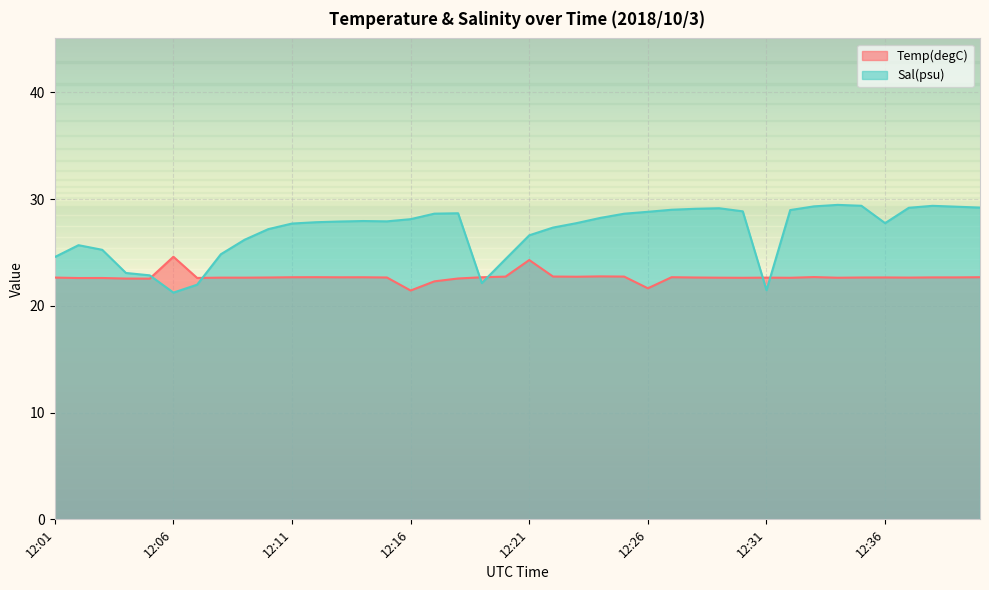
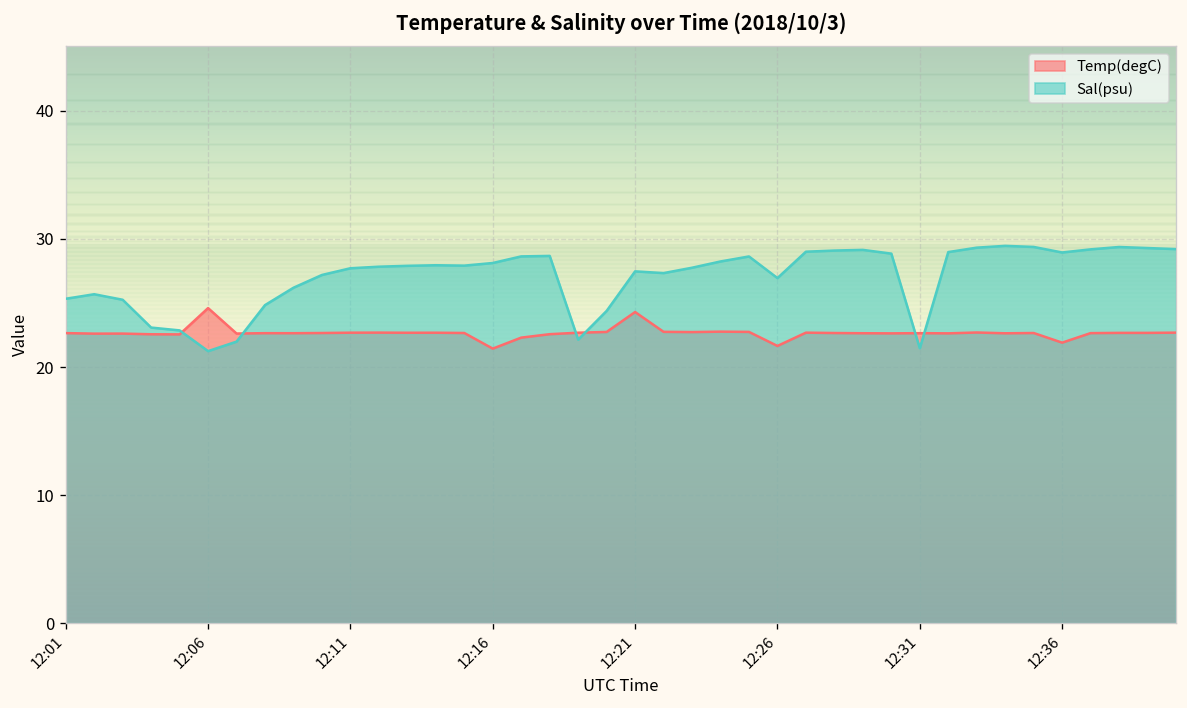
  {
    "Temp(degC)": {
      "12:01": 22.6,
      "12:06": 24.6,
      "12:11": 22.7,
      "12:16": 21.4,
      "12:21": 24.3,
      "12:26": 21.6,
      "12:31": 22.6,
-     "12:36": 22.7
+     "12:36": 21.9
    },
    "Sal(psu)": {
-     "12:01": 24.6,
+     "12:01": 25.3,
      "12:06": 21.2,
      "12:11": 27.7,
      "12:16": 28.1,
-     "12:21": 26.6,
-     "12:26": 28.8,
+     "12:21": 27.5,
+     "12:26": 26.9,
      "12:31": 21.5,
-     "12:36": 27.7
+     "12:36": 28.9
    }
  }
